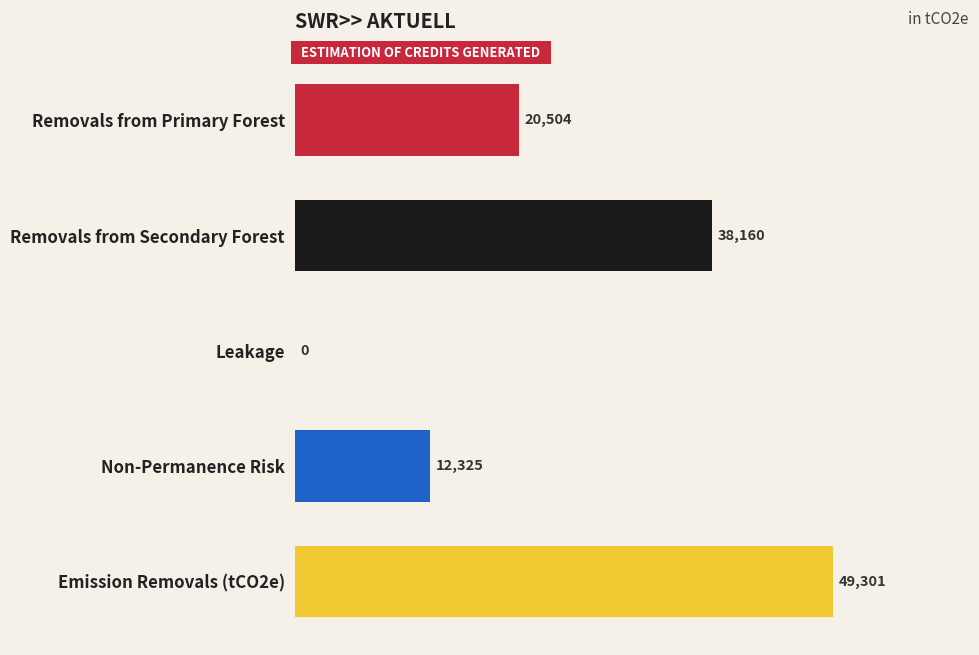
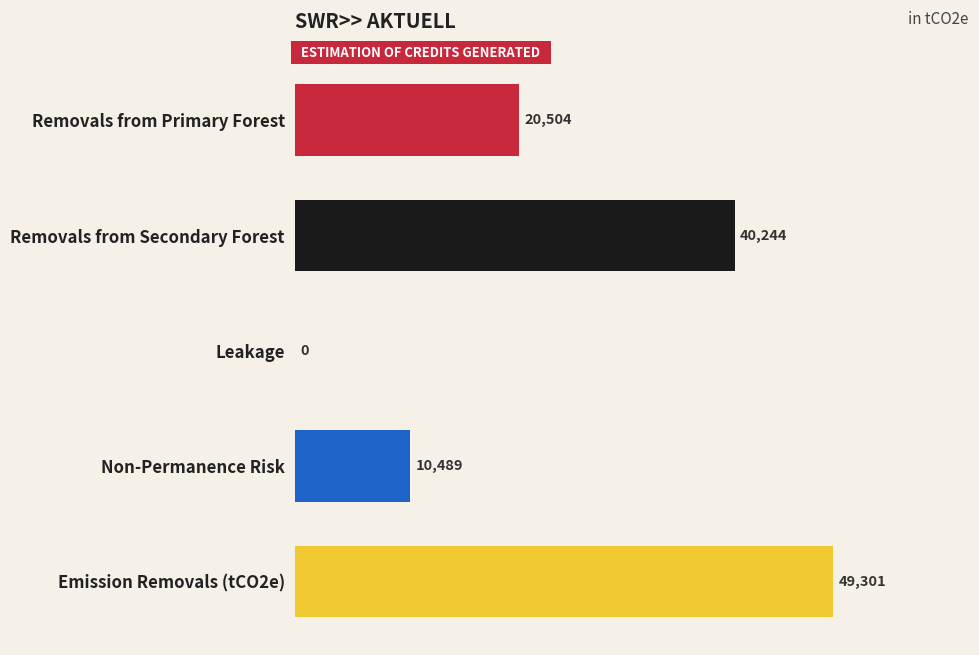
  {
    "Removals from Primary Forest": "20,504",
-   "Removals from Secondary Forest": "38,160",
+   "Removals from Secondary Forest": "40,244",
    "Leakage": "0",
-   "Non-Permanence Risk": "12,325",
+   "Non-Permanence Risk": "10,489",
    "Emission Removals (tCO2e)": "49,301"
  }
